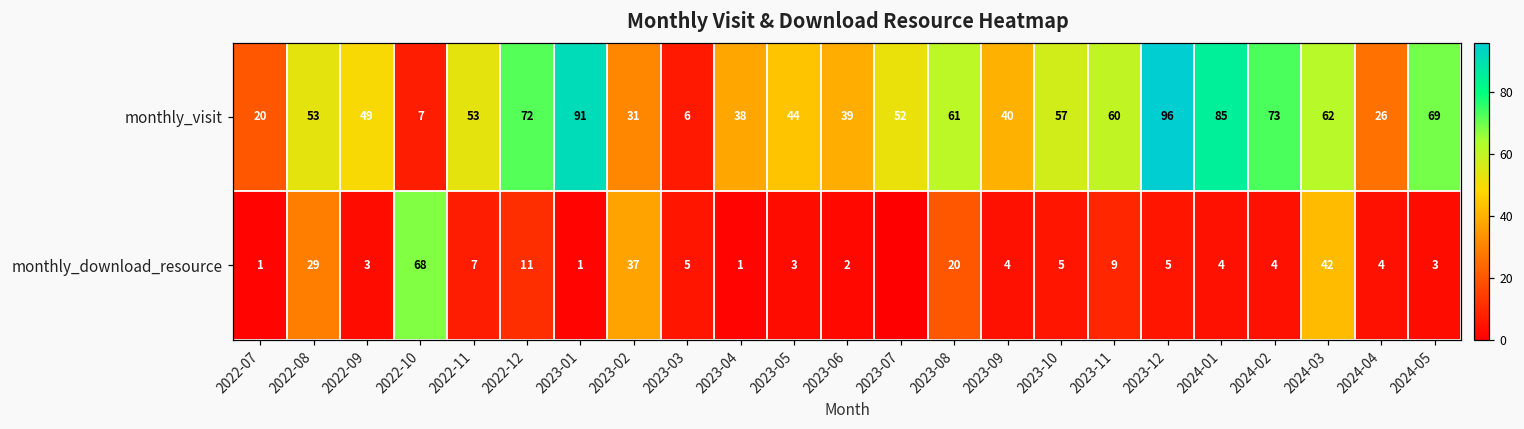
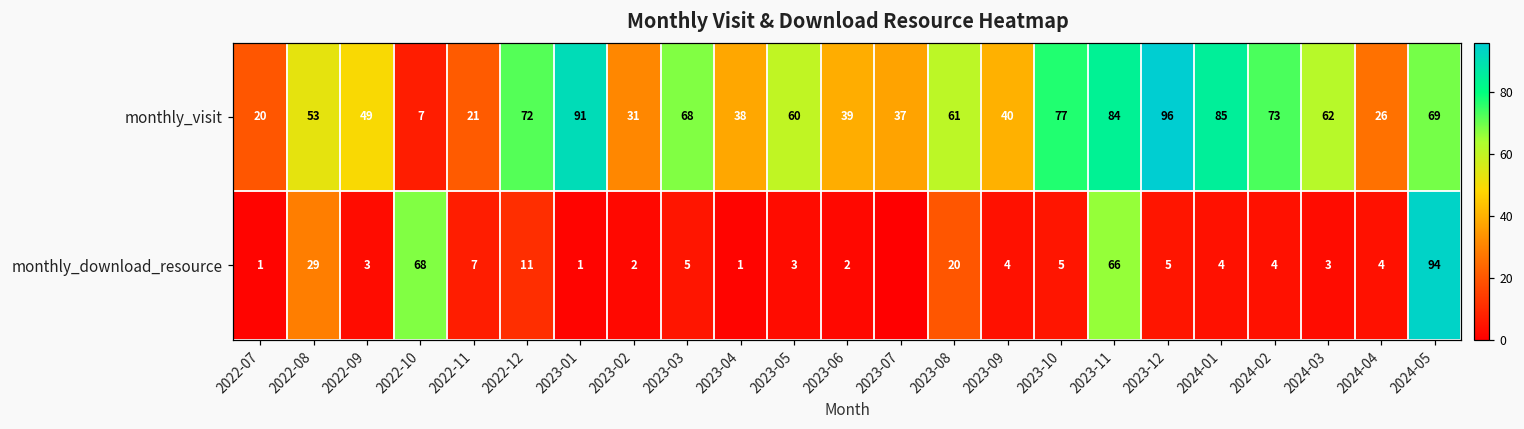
  {
    "monthly_visit": {
      "2022-07": 20,
      "2022-08": 53,
      "2022-09": 49,
      "2022-10": 7,
-     "2022-11": 53,
+     "2022-11": 21,
      "2022-12": 72,
      "2023-01": 91,
      "2023-02": 31,
-     "2023-03": 6,
+     "2023-03": 68,
      "2023-04": 38,
-     "2023-05": 44,
+     "2023-05": 60,
      "2023-06": 39,
-     "2023-07": 52,
+     "2023-07": 37,
      "2023-08": 61,
      "2023-09": 40,
-     "2023-10": 57,
-     "2023-11": 60,
+     "2023-10": 77,
+     "2023-11": 84,
      "2023-12": 96,
      "2024-01": 85,
      "2024-02": 73,
      "2024-03": 62,
      "2024-04": 26,
      "2024-05": 69
    },
    "monthly_download_resource": {
      "2022-07": 1,
      "2022-08": 29,
      "2022-09": 3,
      "2022-10": 68,
      "2022-11": 7,
      "2022-12": 11,
      "2023-01": 1,
-     "2023-02": 37,
+     "2023-02": 2,
      "2023-03": 5,
      "2023-04": 1,
      "2023-05": 3,
      "2023-06": 2,
      "2023-08": 20,
      "2023-09": 4,
      "2023-10": 5,
-     "2023-11": 9,
+     "2023-11": 66,
      "2023-12": 5,
      "2024-01": 4,
      "2024-02": 4,
-     "2024-03": 42,
+     "2024-03": 3,
      "2024-04": 4,
-     "2024-05": 3
+     "2024-05": 94
    }
  }
